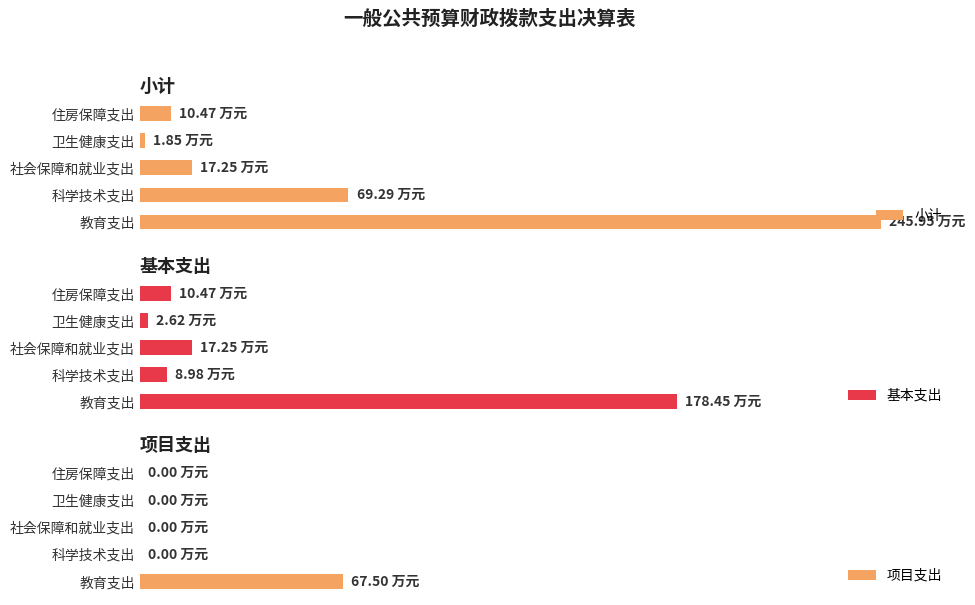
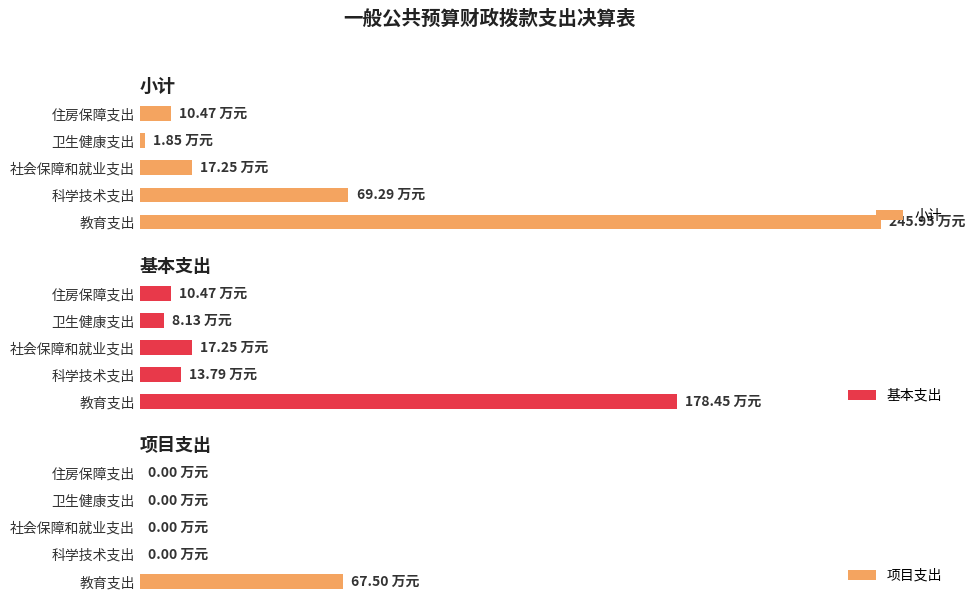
  {
    "小计": {
      "住房保障支出": 10.47,
      "卫生健康支出": 1.85,
      "社会保障和就业支出": 17.25,
      "科学技术支出": 69.29,
      "教育支出": 245.95
    },
    "基本支出": {
      "住房保障支出": 10.47,
-     "卫生健康支出": 2.62,
+     "卫生健康支出": 8.13,
      "社会保障和就业支出": 17.25,
-     "科学技术支出": 8.98,
+     "科学技术支出": 13.79,
      "教育支出": 178.45
    },
    "项目支出": {
      "住房保障支出": 0.00,
      "卫生健康支出": 0.00,
      "社会保障和就业支出": 0.00,
      "科学技术支出": 0.00,
      "教育支出": 67.50
    }
  }
